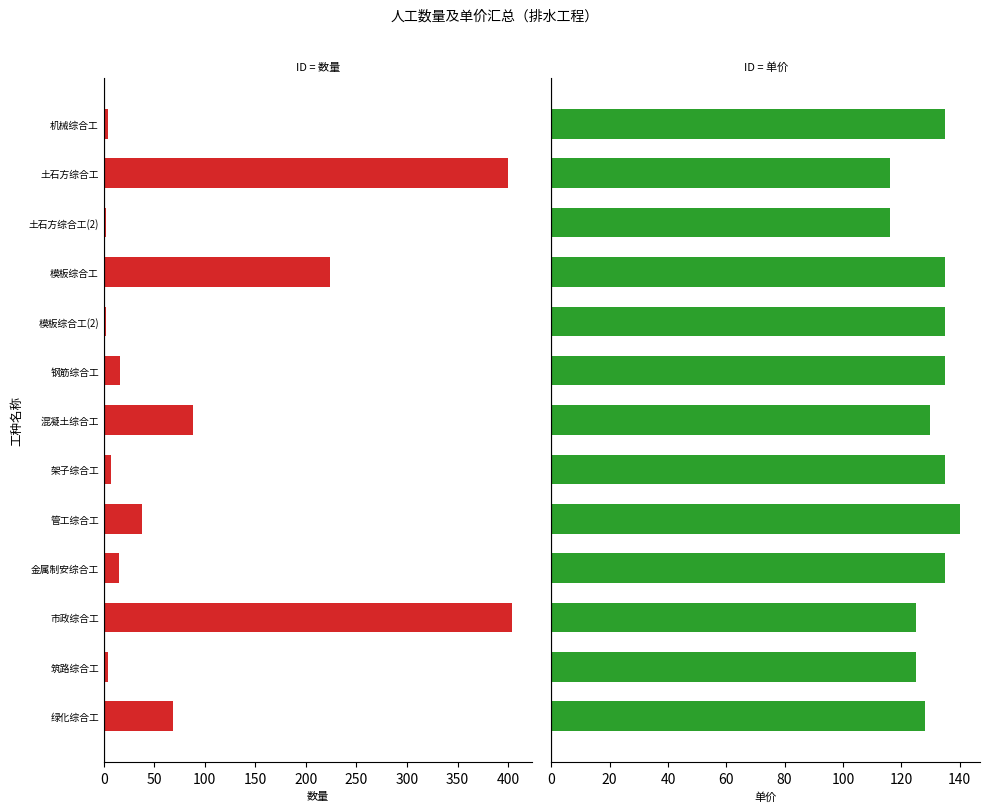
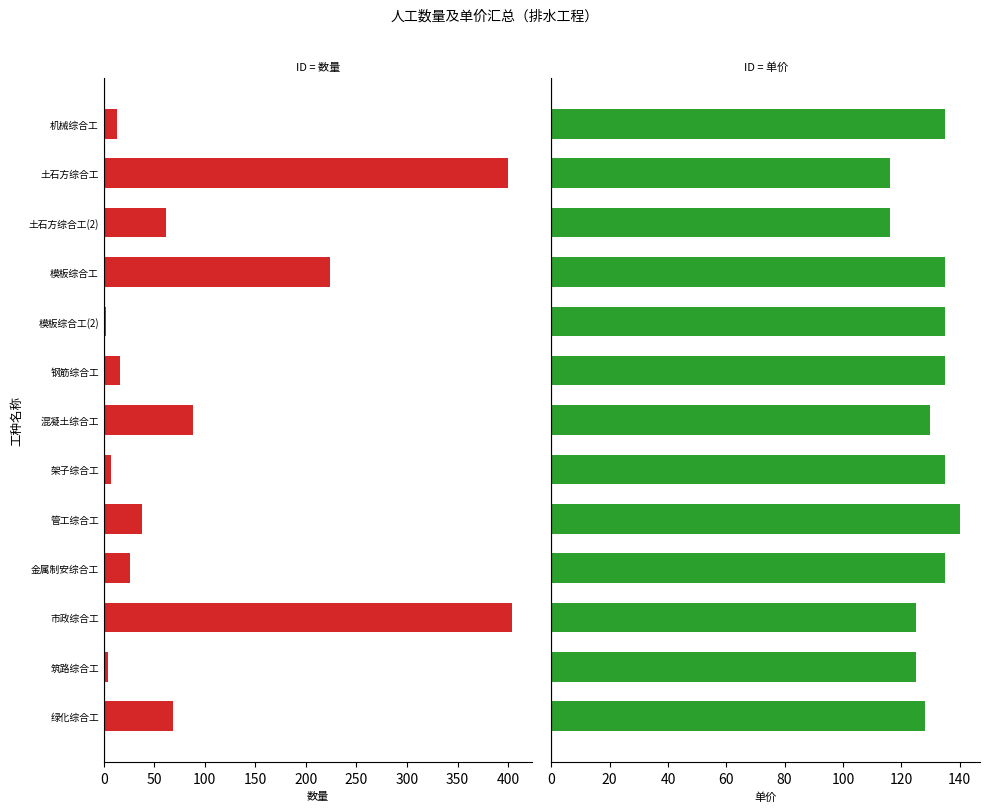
  {
    "ID = 数量": {
-     "机械综合工": 4,
+     "机械综合工": 13,
      "土石方综合工": 400,
-     "土石方综合工(2)": 3,
+     "土石方综合工(2)": 62,
      "模板综合工": 224,
      "模板综合工(2)": 3,
      "钢筋综合工": 16,
      "混凝土综合工": 88,
      "架子综合工": 7,
      "管工综合工": 38,
-     "金属制安综合工": 15,
+     "金属制安综合工": 26,
      "市政综合工": 404,
      "筑路综合工": 4,
      "绿化综合工": 69
    }
  }
